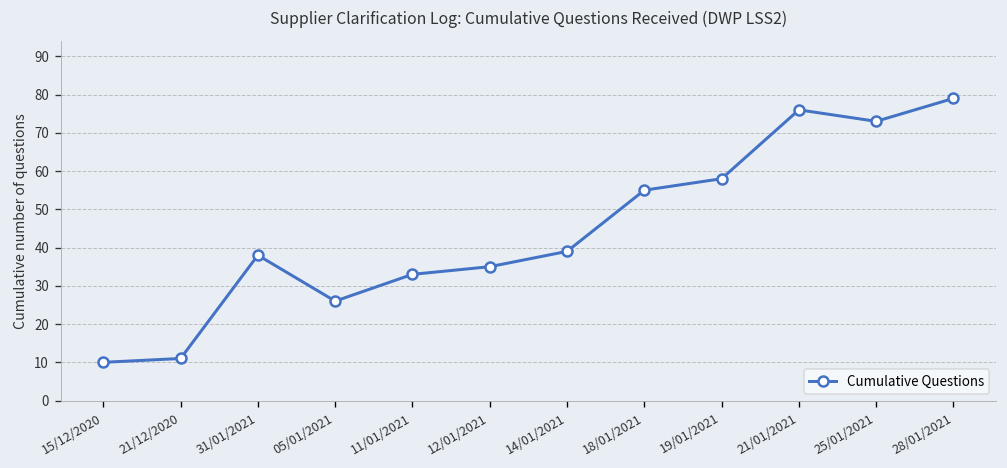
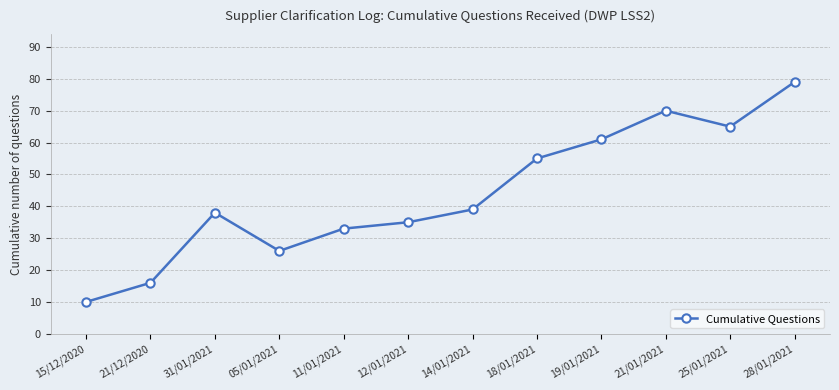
  {
    "15/12/2020": 10,
-   "21/12/2020": 11,
+   "21/12/2020": 16,
    "31/01/2021": 38,
    "05/01/2021": 26,
    "11/01/2021": 33,
    "12/01/2021": 35,
    "14/01/2021": 39,
    "18/01/2021": 55,
-   "19/01/2021": 58,
-   "21/01/2021": 76,
-   "25/01/2021": 73,
+   "19/01/2021": 61,
+   "21/01/2021": 70,
+   "25/01/2021": 65,
    "28/01/2021": 79
  }
